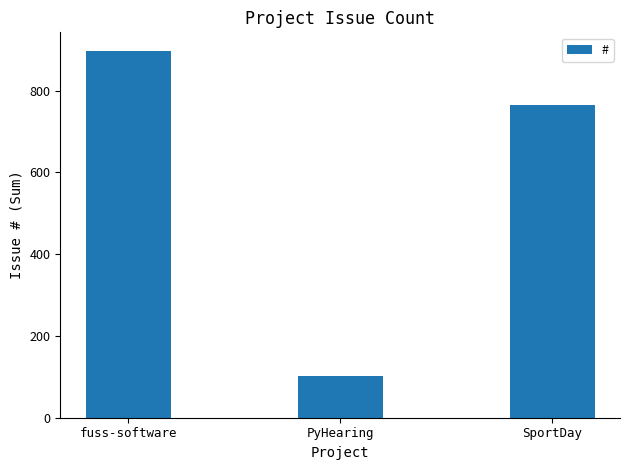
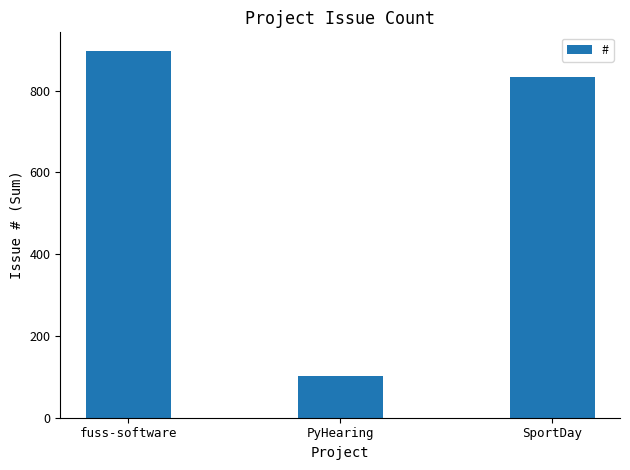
  {
    "fuss-software": 900,
    "PyHearing": 100,
-   "SportDay": 770
+   "SportDay": 830
  }
